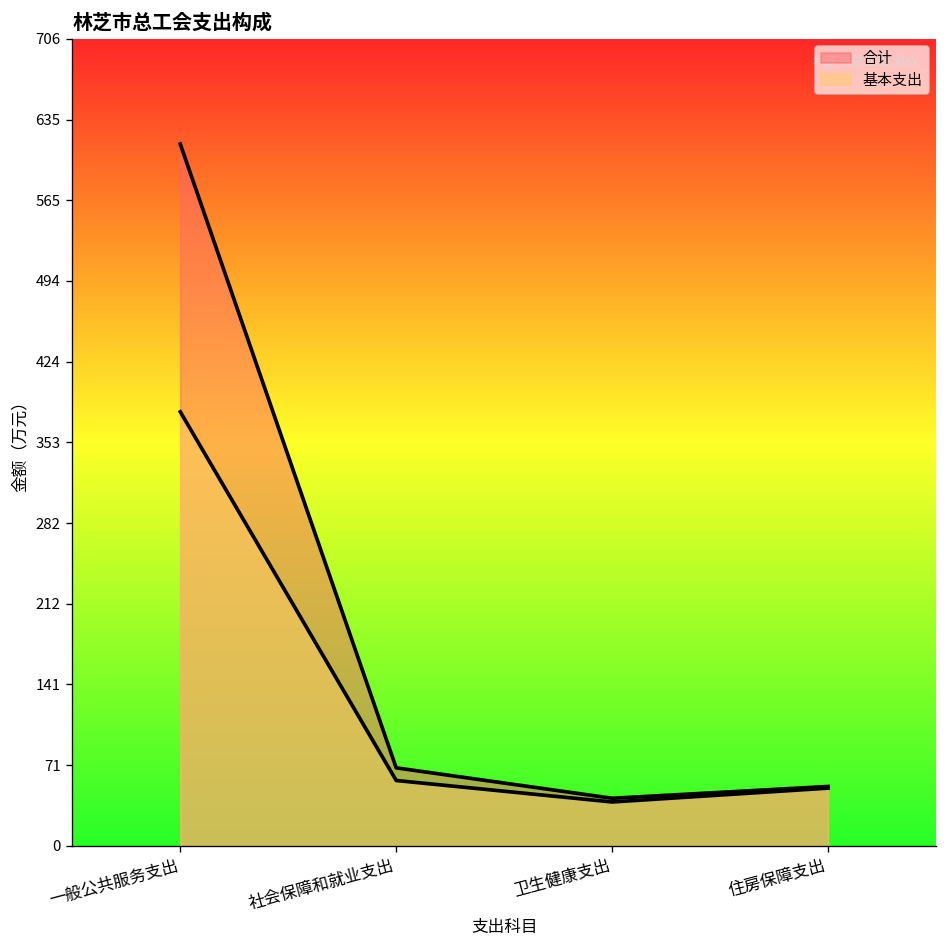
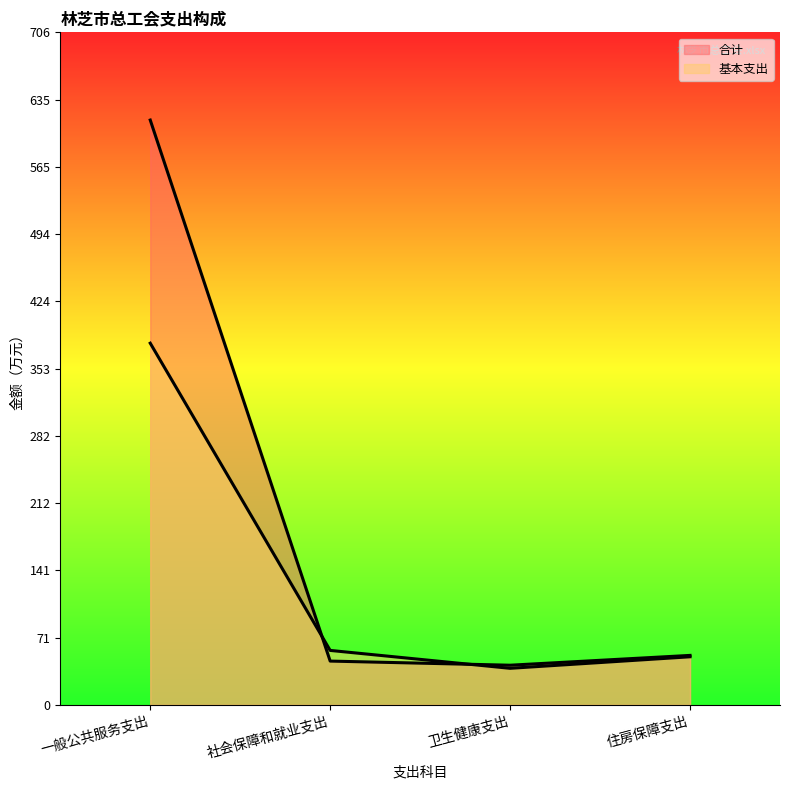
  {
    "合计": {
      "一般公共服务支出": 610,
-     "社会保障和就业支出": 70,
+     "社会保障和就业支出": 50,
      "卫生健康支出": 40
    },
    "基本支出": {
      "一般公共服务支出": 380,
      "社会保障和就业支出": 60,
      "卫生健康支出": 40
    }
  }
